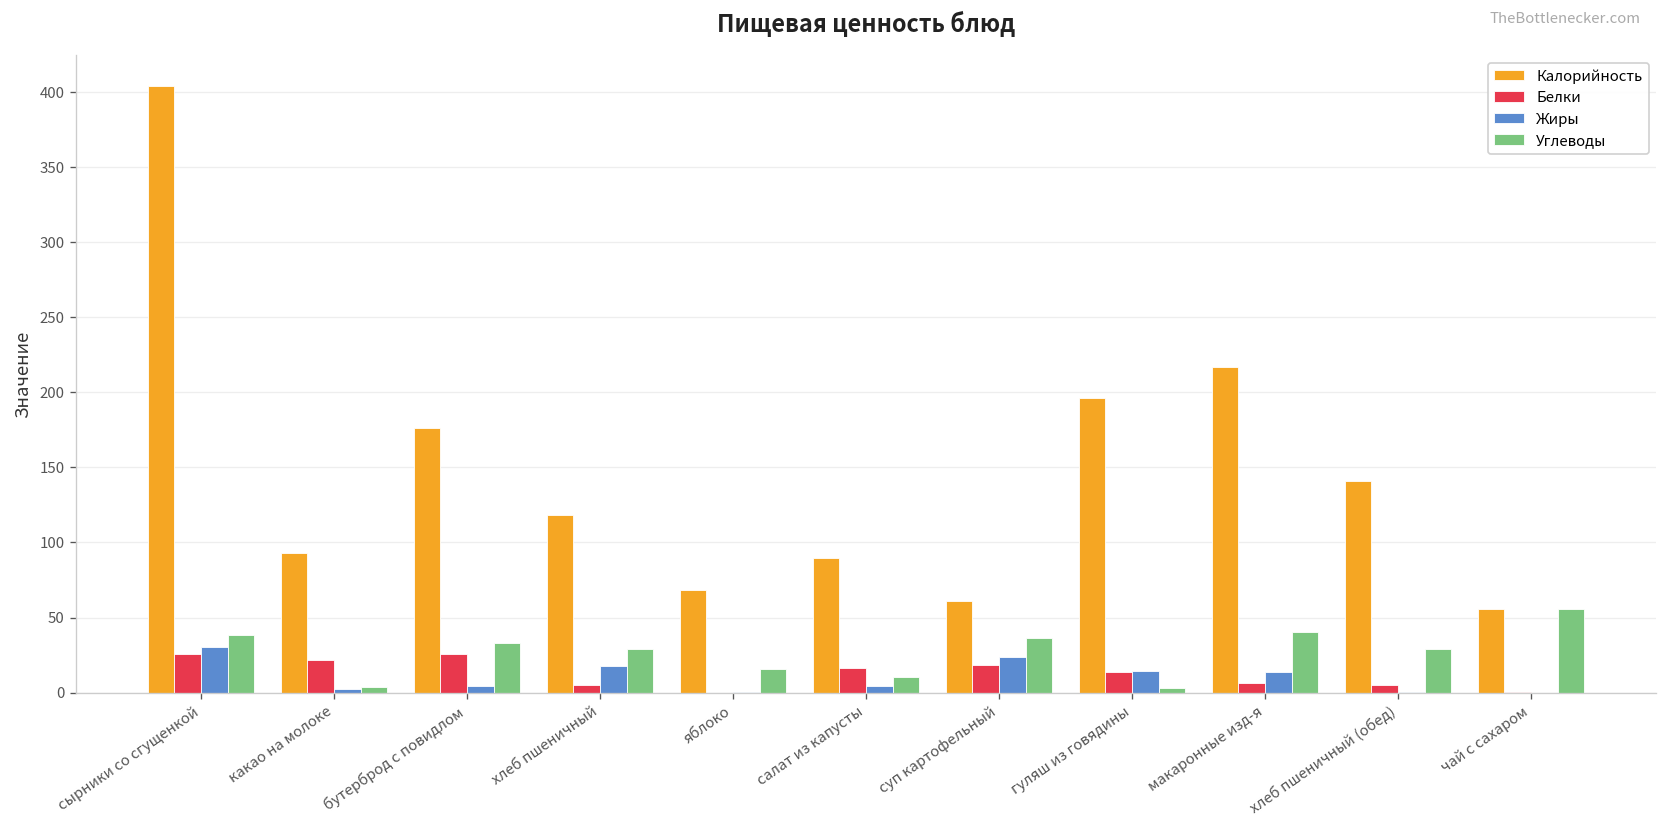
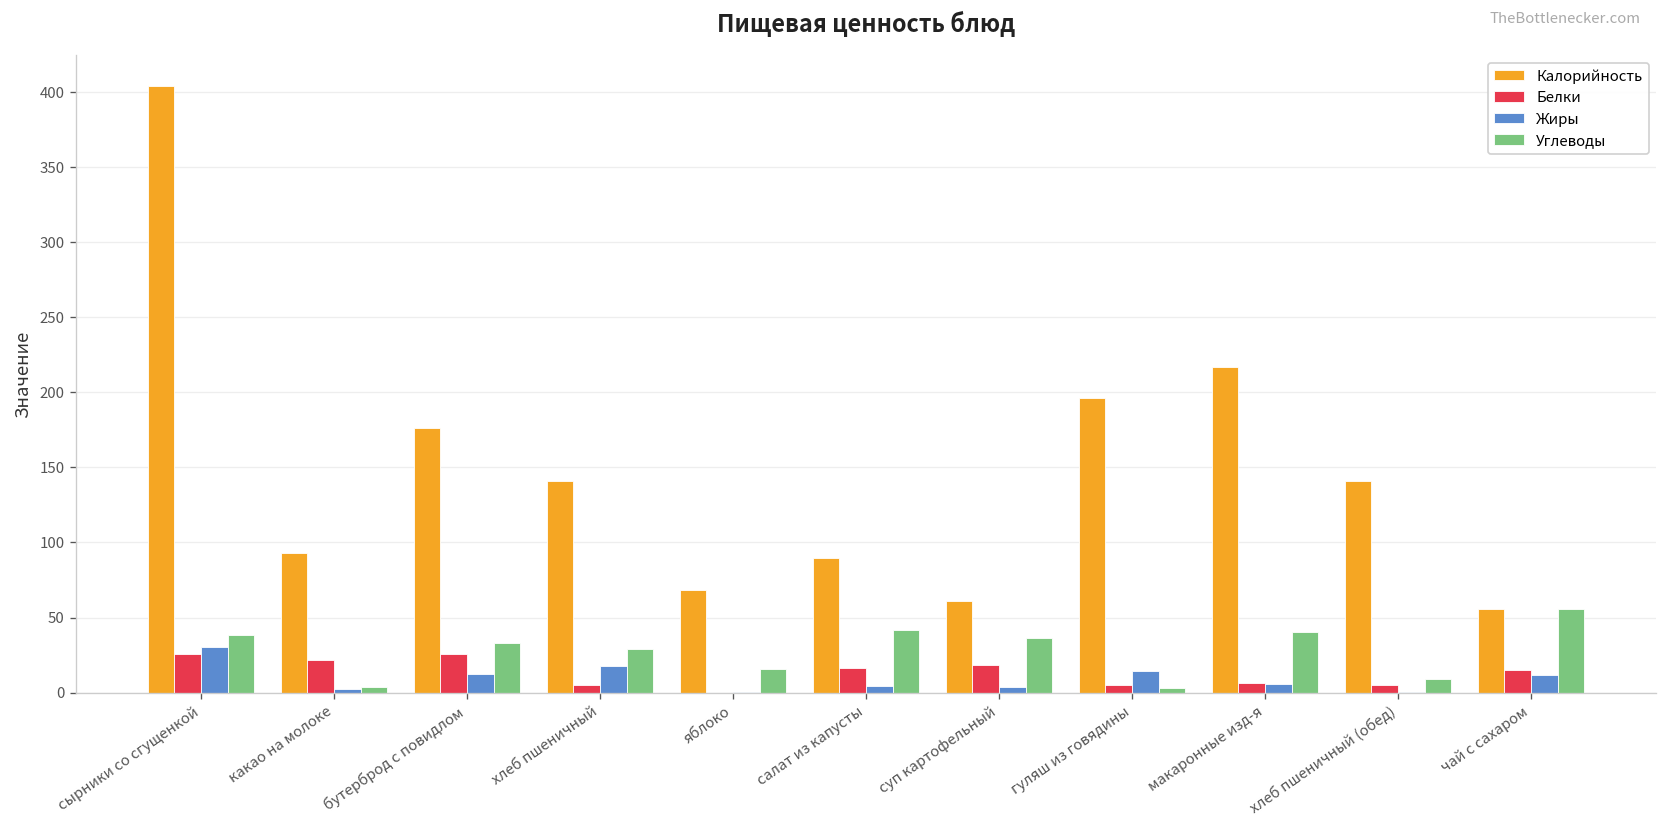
  {
    "Калорийность": {
      "сырники со сгущенкой": 404,
      "какао на молоке": 93,
      "бутерброд с повидлом": 176,
-     "хлеб пшеничный": 118,
+     "хлеб пшеничный": 141,
      "яблоко": 68,
      "салат из капусты": 90,
      "суп картофельный": 61,
      "гуляш из говядины": 196,
      "макаронные изд-я": 217,
      "хлеб пшеничный (обед)": 141,
      "чай с сахаром": 56
    },
    "Белки": {
      "сырники со сгущенкой": 26,
      "какао на молоке": 22,
      "бутерброд с повидлом": 26,
      "хлеб пшеничный": 5,
      "яблоко": 0,
      "салат из капусты": 16,
      "суп картофельный": 18,
-     "гуляш из говядины": 14,
+     "гуляш из говядины": 5,
      "макаронные изд-я": 6,
      "хлеб пшеничный (обед)": 5,
-     "чай с сахаром": 0
+     "чай с сахаром": 15
    },
    "Жиры": {
      "сырники со сгущенкой": 30,
      "какао на молоке": 3,
-     "бутерброд с повидлом": 5,
+     "бутерброд с повидлом": 12,
      "хлеб пшеничный": 18,
      "салат из капусты": 5,
-     "суп картофельный": 24,
+     "суп картофельный": 4,
      "гуляш из говядины": 14,
-     "макаронные изд-я": 14,
-     "чай с сахаром": 0
+     "макаронные изд-я": 6,
+     "чай с сахаром": 12
    },
    "Углеводы": {
      "сырники со сгущенкой": 38,
      "какао на молоке": 4,
      "бутерброд с повидлом": 33,
      "хлеб пшеничный": 29,
      "яблоко": 16,
-     "салат из капусты": 10,
+     "салат из капусты": 41,
      "суп картофельный": 37,
      "гуляш из говядины": 3,
      "макаронные изд-я": 40,
-     "хлеб пшеничный (обед)": 29,
+     "хлеб пшеничный (обед)": 9,
      "чай с сахаром": 56
    }
  }
